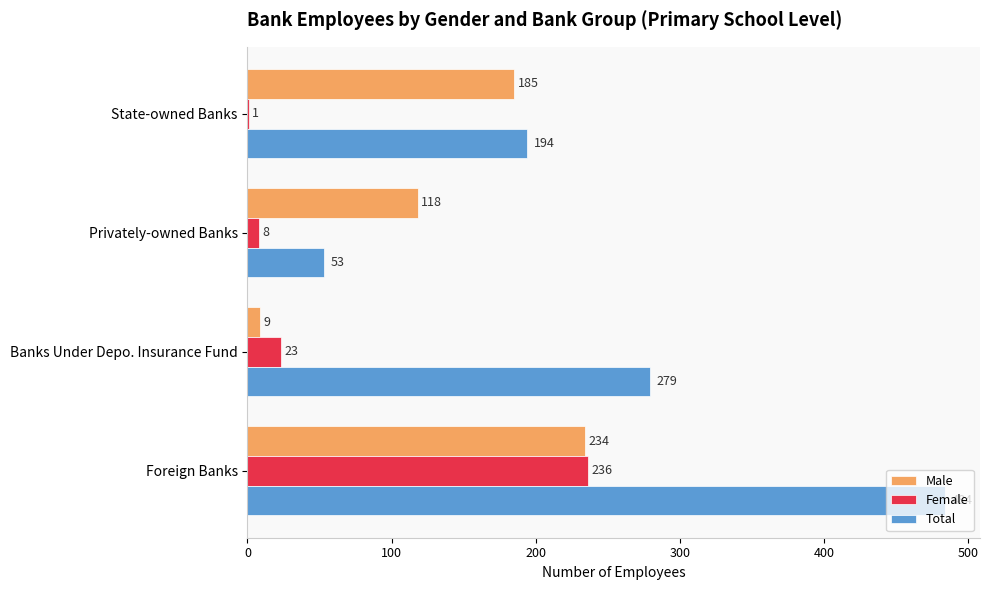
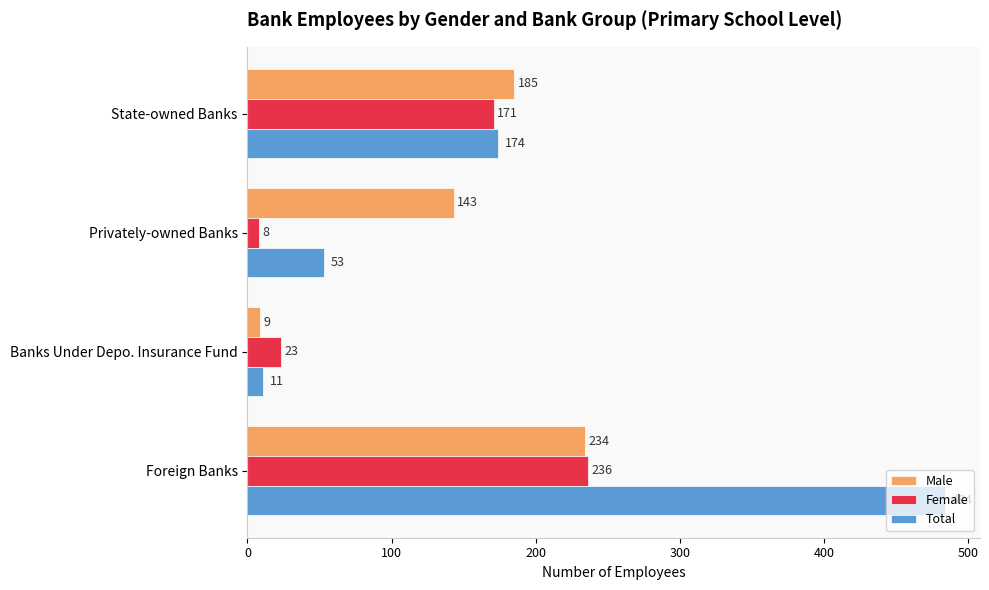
  {
    "Male": {
      "State-owned Banks": 185,
-     "Privately-owned Banks": 118,
+     "Privately-owned Banks": 143,
      "Banks Under Depo. Insurance Fund": 9,
      "Foreign Banks": 234
    },
    "Female": {
-     "State-owned Banks": 1,
+     "State-owned Banks": 171,
      "Privately-owned Banks": 8,
      "Banks Under Depo. Insurance Fund": 23,
      "Foreign Banks": 236
    },
    "Total": {
-     "State-owned Banks": 194,
+     "State-owned Banks": 174,
      "Privately-owned Banks": 53,
-     "Banks Under Depo. Insurance Fund": 279
+     "Banks Under Depo. Insurance Fund": 11
    }
  }
